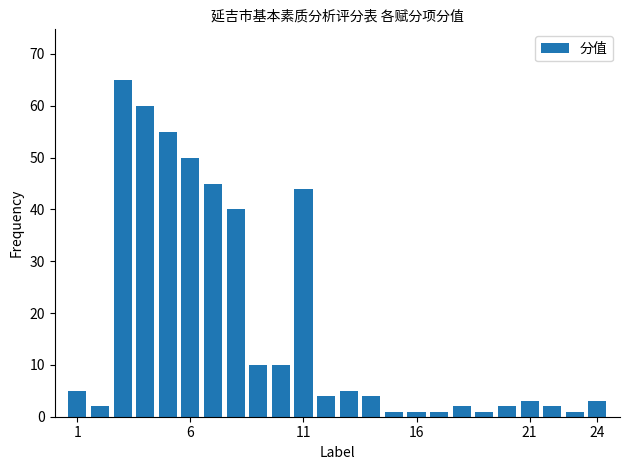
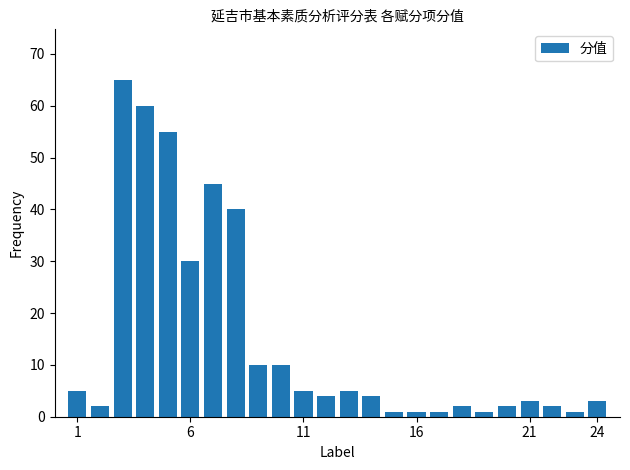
  {
    "1": 5,
-   "6": 50,
-   "11": 44,
+   "6": 30,
+   "11": 5,
    "16": 1,
    "21": 3,
    "24": 3
  }
